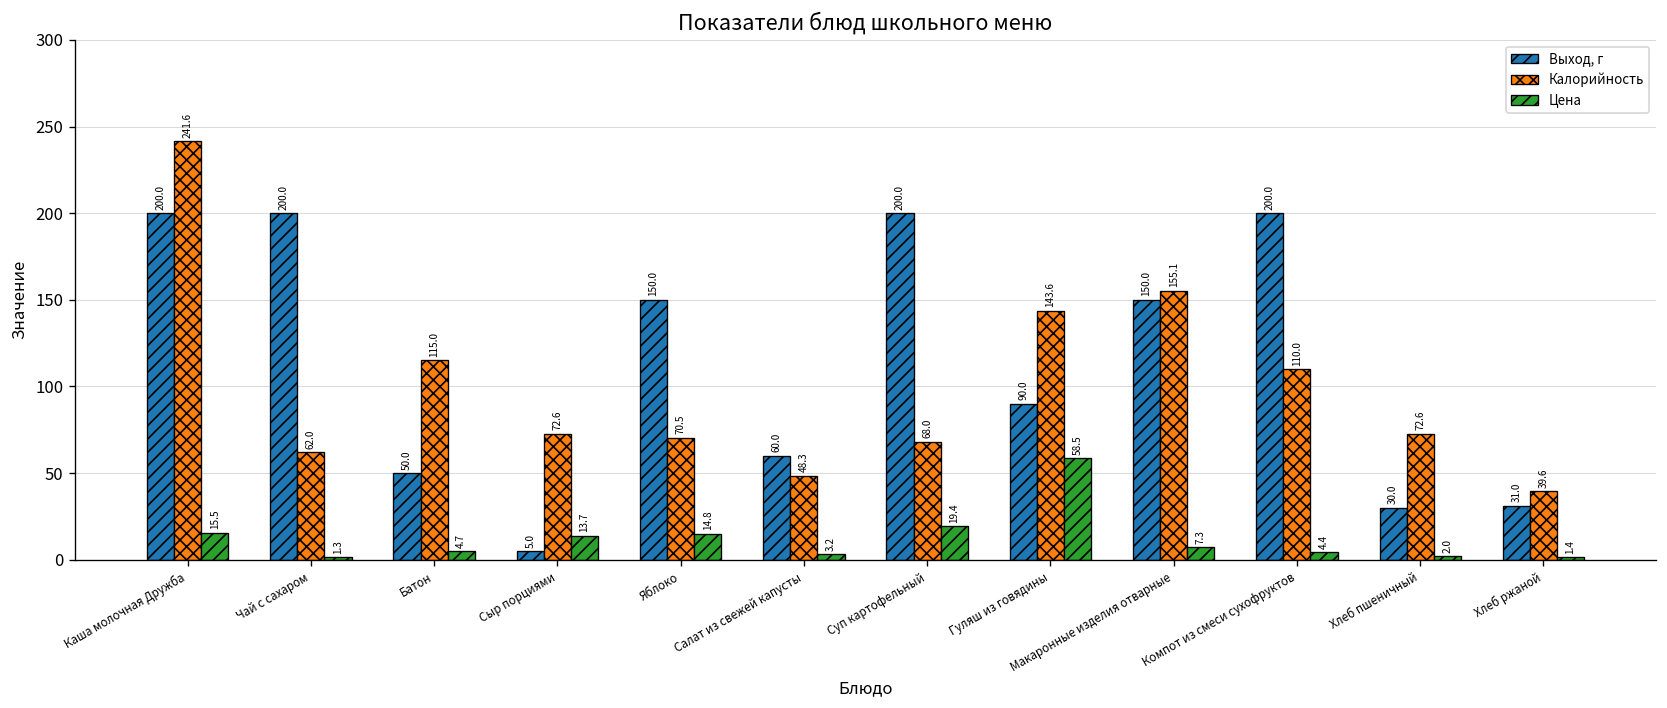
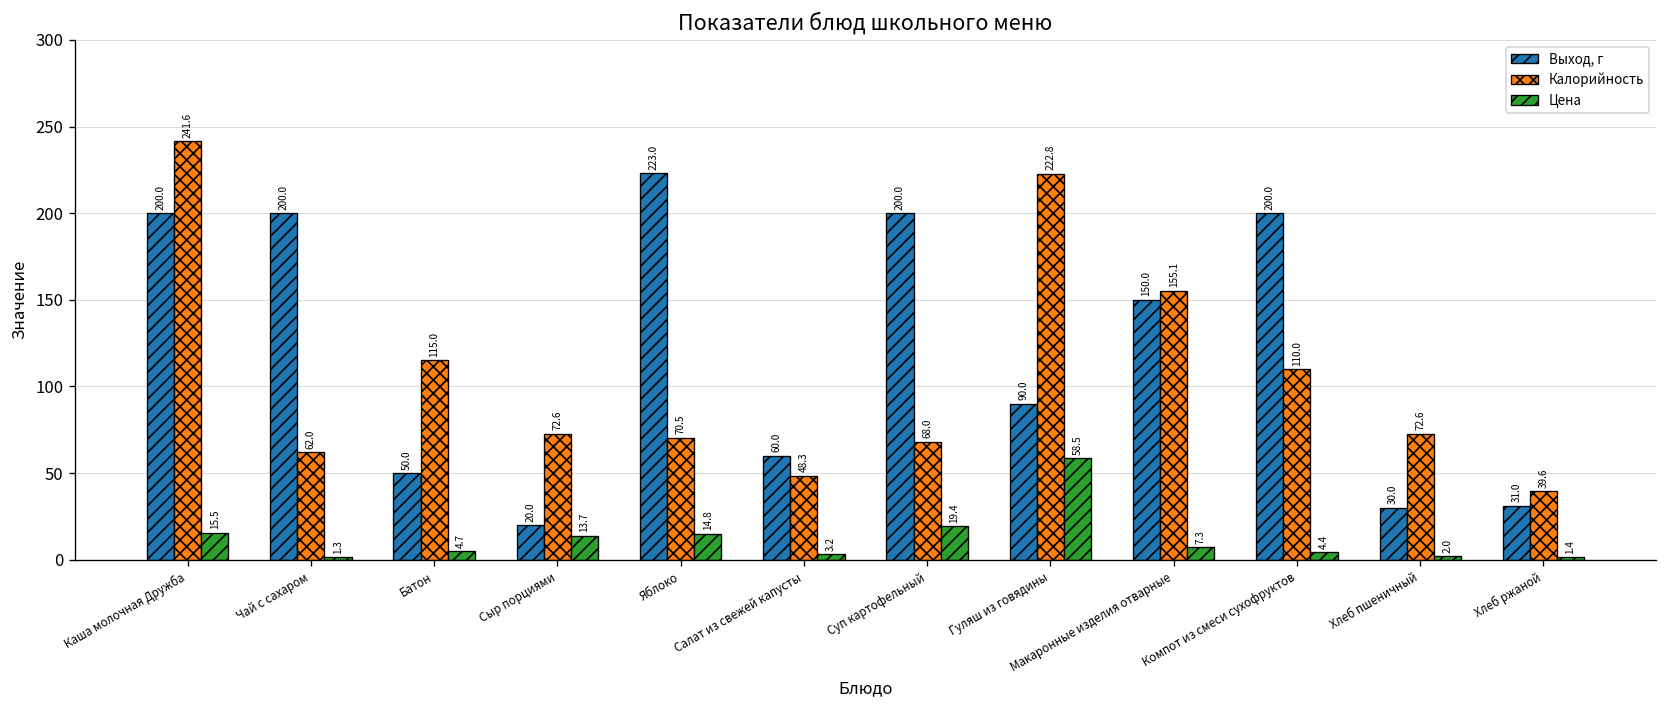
  {
    "Выход, г": {
      "Каша молочная Дружба": 200.0,
      "Чай с сахаром": 200.0,
      "Батон": 50.0,
-     "Сыр порциями": 5.0,
-     "Яблоко": 150.0,
+     "Сыр порциями": 20.0,
+     "Яблоко": 223.0,
      "Салат из свежей капусты": 60.0,
      "Суп картофельный": 200.0,
      "Гуляш из говядины": 90.0,
      "Макаронные изделия отварные": 150.0,
      "Компот из смеси сухофруктов": 200.0,
      "Хлеб пшеничный": 30.0,
      "Хлеб ржаной": 31.0
    },
    "Калорийность": {
      "Каша молочная Дружба": 241.6,
      "Чай с сахаром": 62.0,
      "Батон": 115.0,
      "Сыр порциями": 72.6,
      "Яблоко": 70.5,
      "Салат из свежей капусты": 48.3,
      "Суп картофельный": 68.0,
-     "Гуляш из говядины": 143.6,
+     "Гуляш из говядины": 222.8,
      "Макаронные изделия отварные": 155.1,
      "Компот из смеси сухофруктов": 110.0,
      "Хлеб пшеничный": 72.6,
      "Хлеб ржаной": 39.6
    },
    "Цена": {
      "Каша молочная Дружба": 15.5,
      "Чай с сахаром": 1.3,
      "Батон": 4.7,
      "Сыр порциями": 13.7,
      "Яблоко": 14.8,
      "Салат из свежей капусты": 3.2,
      "Суп картофельный": 19.4,
      "Гуляш из говядины": 58.5,
      "Макаронные изделия отварные": 7.3,
      "Компот из смеси сухофруктов": 4.4,
      "Хлеб пшеничный": 2.0,
      "Хлеб ржаной": 1.4
    }
  }
